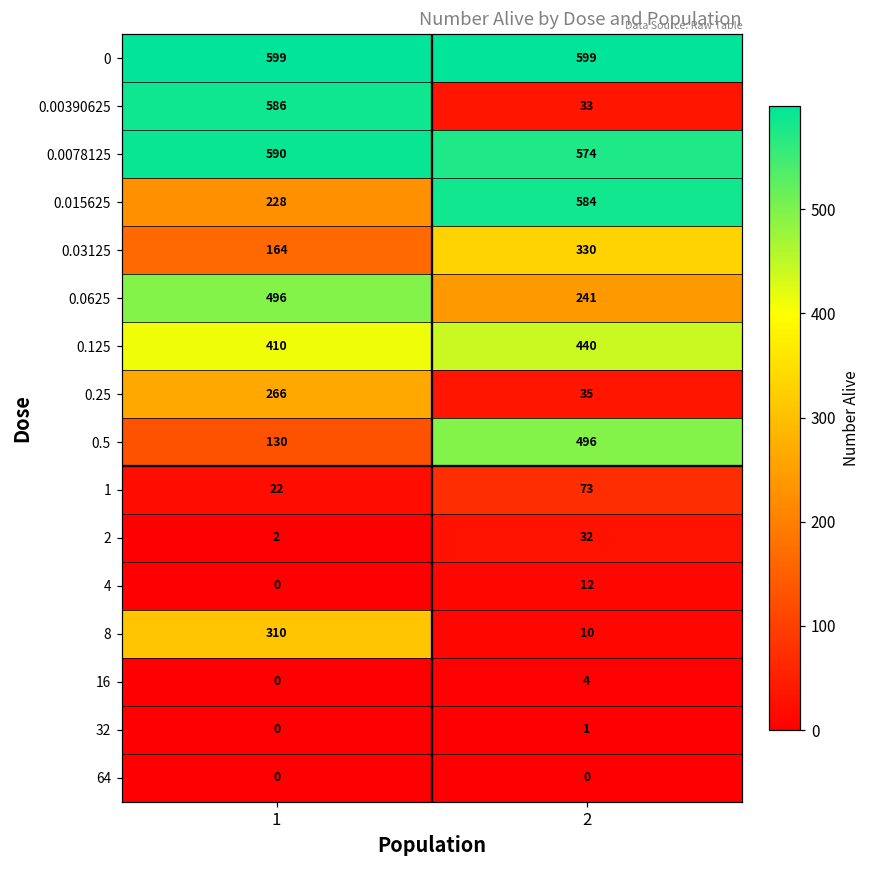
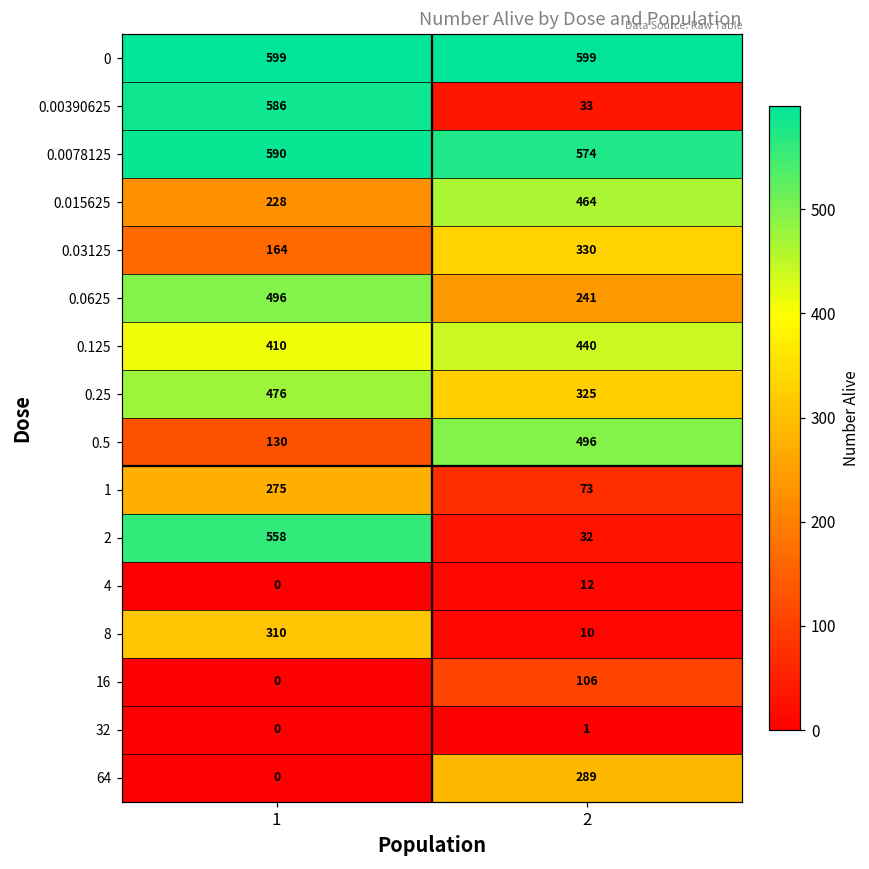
  {
    "0": {
      "1": 599,
      "2": 599
    },
    "0.00390625": {
      "1": 586,
      "2": 33
    },
    "0.0078125": {
      "1": 590,
      "2": 574
    },
    "0.015625": {
      "1": 228,
-     "2": 584
+     "2": 464
    },
    "0.03125": {
      "1": 164,
      "2": 330
    },
    "0.0625": {
      "1": 496,
      "2": 241
    },
    "0.125": {
      "1": 410,
      "2": 440
    },
    "0.25": {
-     "1": 266,
-     "2": 35
+     "1": 476,
+     "2": 325
    },
    "0.5": {
      "1": 130,
      "2": 496
    },
    "1": {
-     "1": 22,
+     "1": 275,
      "2": 73
    },
    "2": {
-     "1": 2,
+     "1": 558,
      "2": 32
    },
    "4": {
      "1": 0,
      "2": 12
    },
    "8": {
      "1": 310,
      "2": 10
    },
    "16": {
      "1": 0,
-     "2": 4
+     "2": 106
    },
    "32": {
      "1": 0,
      "2": 1
    },
    "64": {
      "1": 0,
-     "2": 0
+     "2": 289
    }
  }
